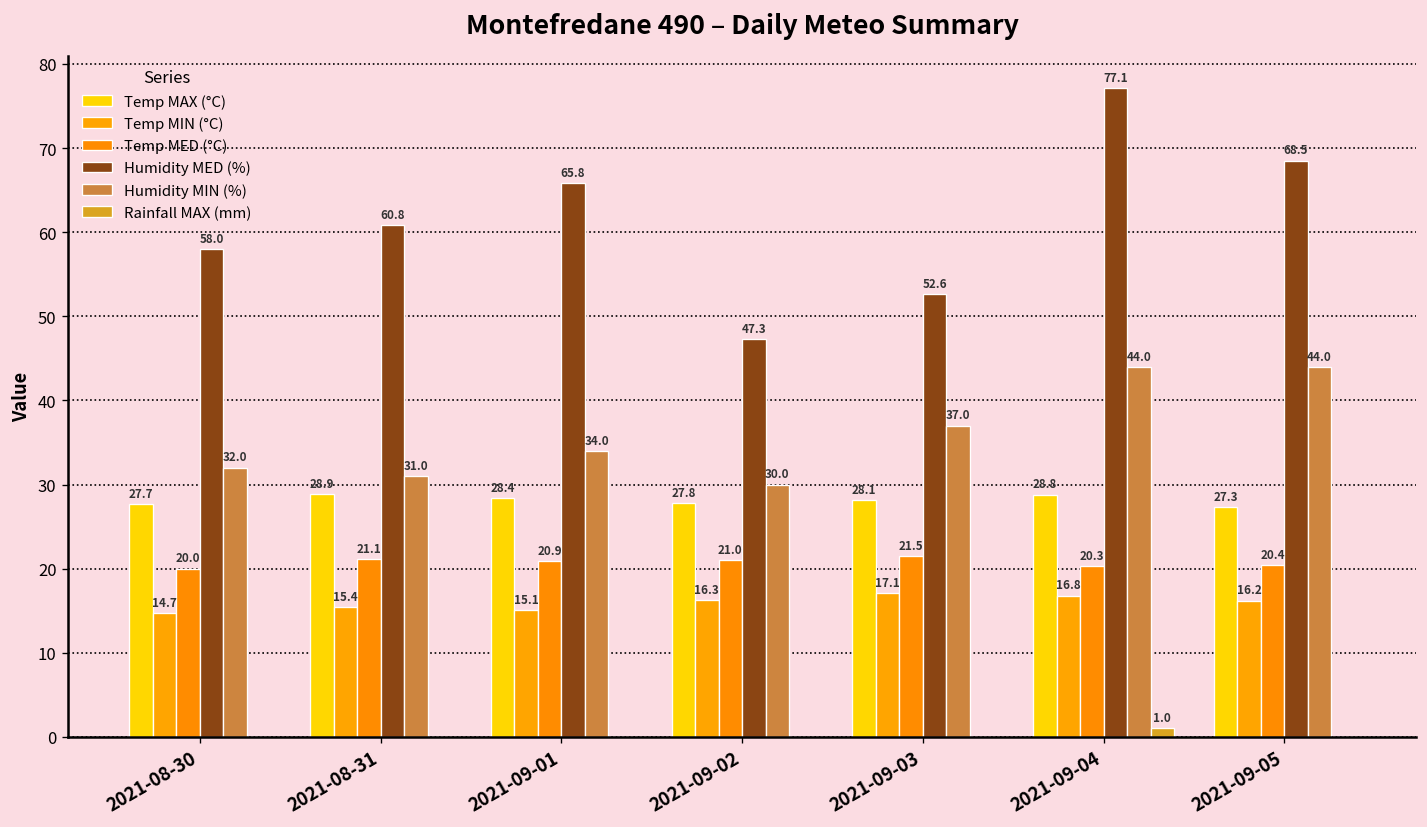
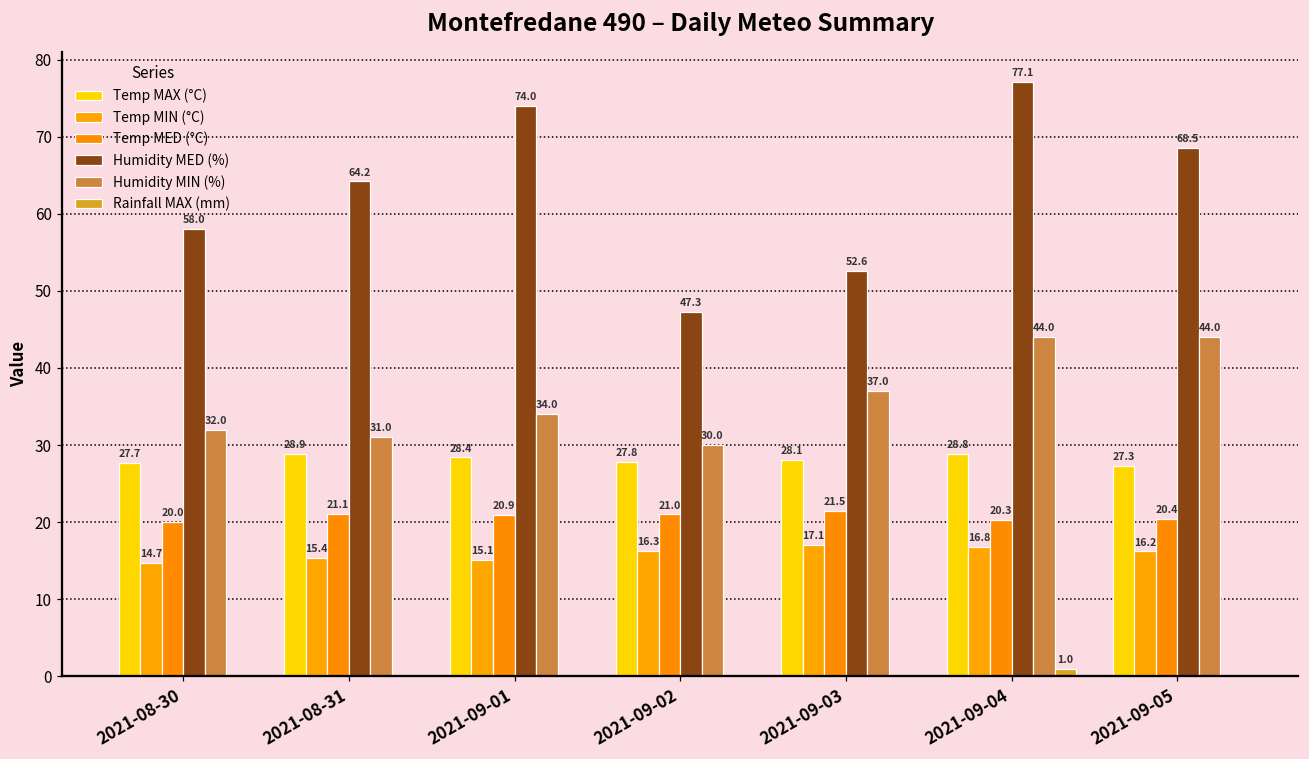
  {
    "Humidity MED (%)": {
      "2021-08-30": 58.0,
-     "2021-08-31": 60.8,
-     "2021-09-01": 65.8,
+     "2021-08-31": 64.2,
+     "2021-09-01": 74.0,
      "2021-09-02": 47.3,
      "2021-09-03": 52.6,
      "2021-09-04": 77.1,
      "2021-09-05": 68.5
    }
  }
